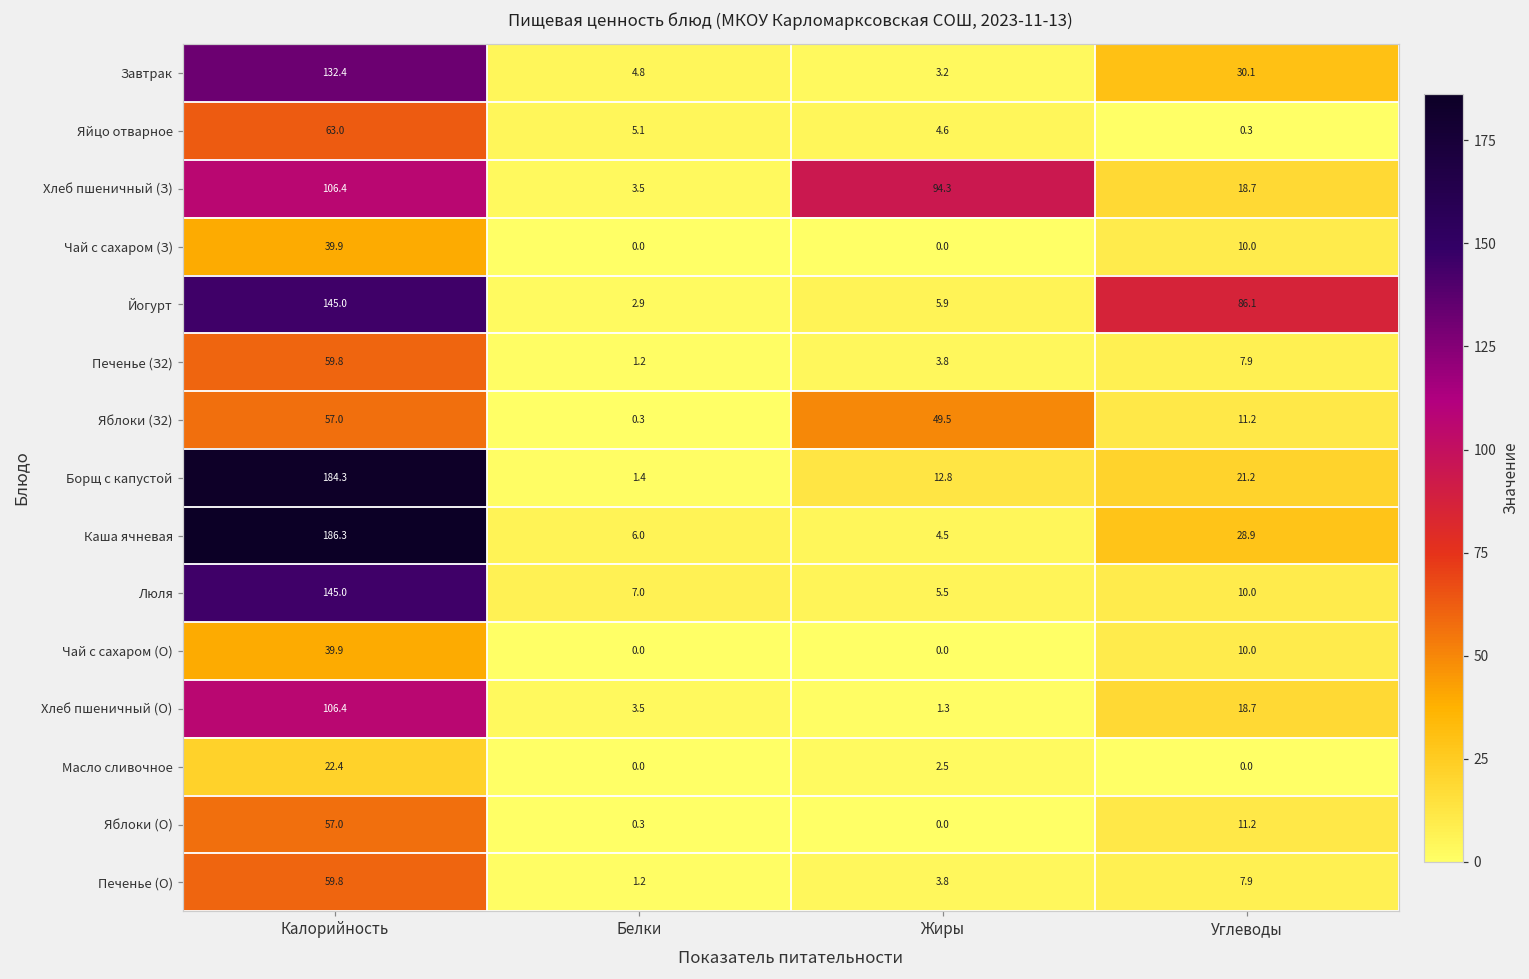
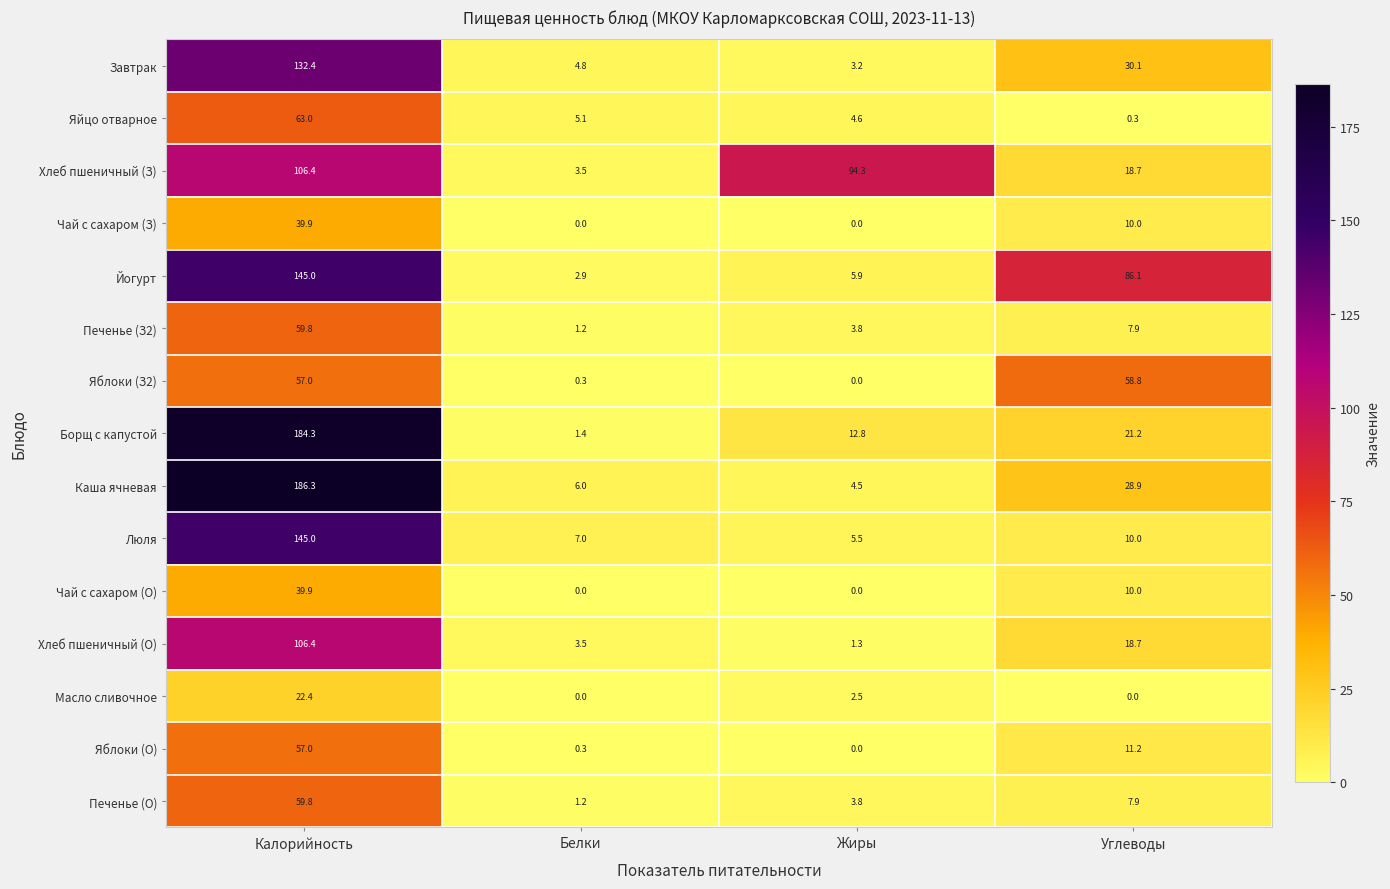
  {
    "Завтрак": {
      "Калорийность": 132.4,
      "Белки": 4.8,
      "Жиры": 3.2,
      "Углеводы": 30.1
    },
    "Яйцо отварное": {
      "Калорийность": 63.0,
      "Белки": 5.1,
      "Жиры": 4.6,
      "Углеводы": 0.3
    },
    "Хлеб пшеничный (З)": {
      "Калорийность": 106.4,
      "Белки": 3.5,
      "Жиры": 94.3,
      "Углеводы": 18.7
    },
    "Чай с сахаром (З)": {
      "Калорийность": 39.9,
      "Белки": 0.0,
      "Жиры": 0.0,
      "Углеводы": 10.0
    },
    "Йогурт": {
      "Калорийность": 145.0,
      "Белки": 2.9,
      "Жиры": 5.9,
      "Углеводы": 86.1
    },
    "Печенье (З2)": {
      "Калорийность": 59.8,
      "Белки": 1.2,
      "Жиры": 3.8,
      "Углеводы": 7.9
    },
    "Яблоки (З2)": {
      "Калорийность": 57.0,
      "Белки": 0.3,
-     "Жиры": 49.5,
-     "Углеводы": 11.2
+     "Жиры": 0.0,
+     "Углеводы": 58.8
    },
    "Борщ с капустой": {
      "Калорийность": 184.3,
      "Белки": 1.4,
      "Жиры": 12.8,
      "Углеводы": 21.2
    },
    "Каша ячневая": {
      "Калорийность": 186.3,
      "Белки": 6.0,
      "Жиры": 4.5,
      "Углеводы": 28.9
    },
    "Люля": {
      "Калорийность": 145.0,
      "Белки": 7.0,
      "Жиры": 5.5,
      "Углеводы": 10.0
    },
    "Чай с сахаром (О)": {
      "Калорийность": 39.9,
      "Белки": 0.0,
      "Жиры": 0.0,
      "Углеводы": 10.0
    },
    "Хлеб пшеничный (О)": {
      "Калорийность": 106.4,
      "Белки": 3.5,
      "Жиры": 1.3,
      "Углеводы": 18.7
    },
    "Масло сливочное": {
      "Калорийность": 22.4,
      "Белки": 0.0,
      "Жиры": 2.5,
      "Углеводы": 0.0
    },
    "Яблоки (О)": {
      "Калорийность": 57.0,
      "Белки": 0.3,
      "Жиры": 0.0,
      "Углеводы": 11.2
    },
    "Печенье (О)": {
      "Калорийность": 59.8,
      "Белки": 1.2,
      "Жиры": 3.8,
      "Углеводы": 7.9
    }
  }
